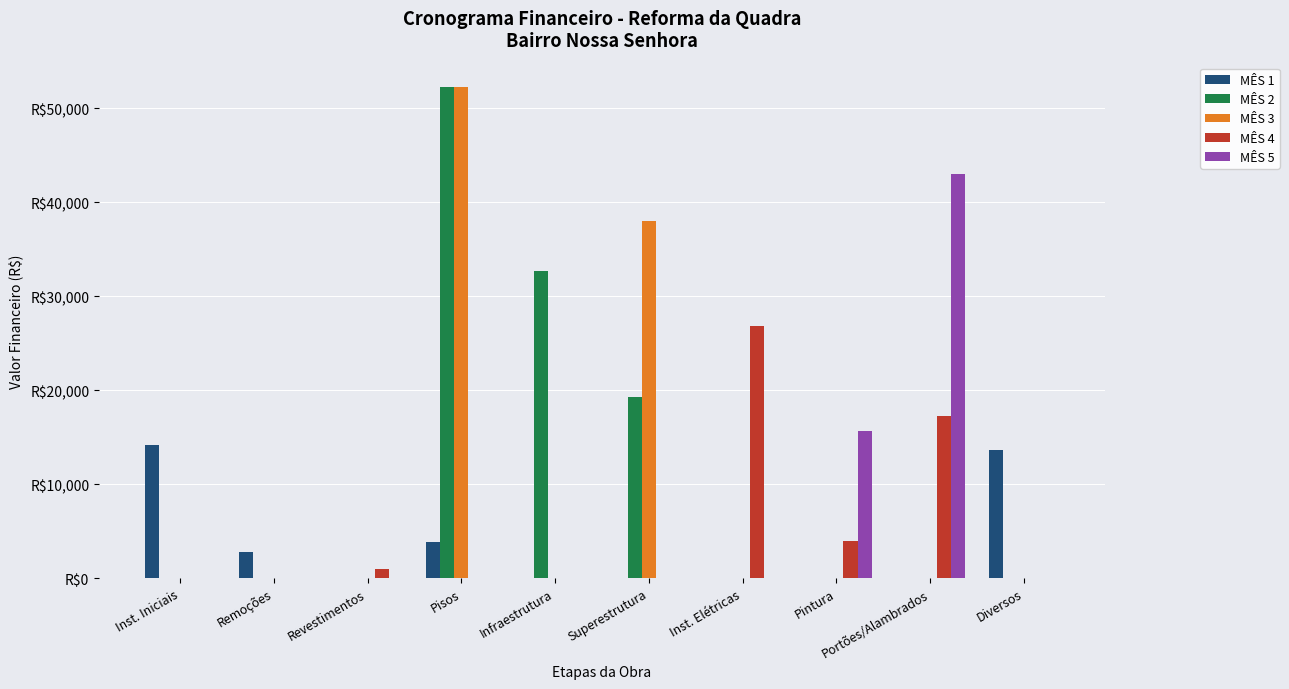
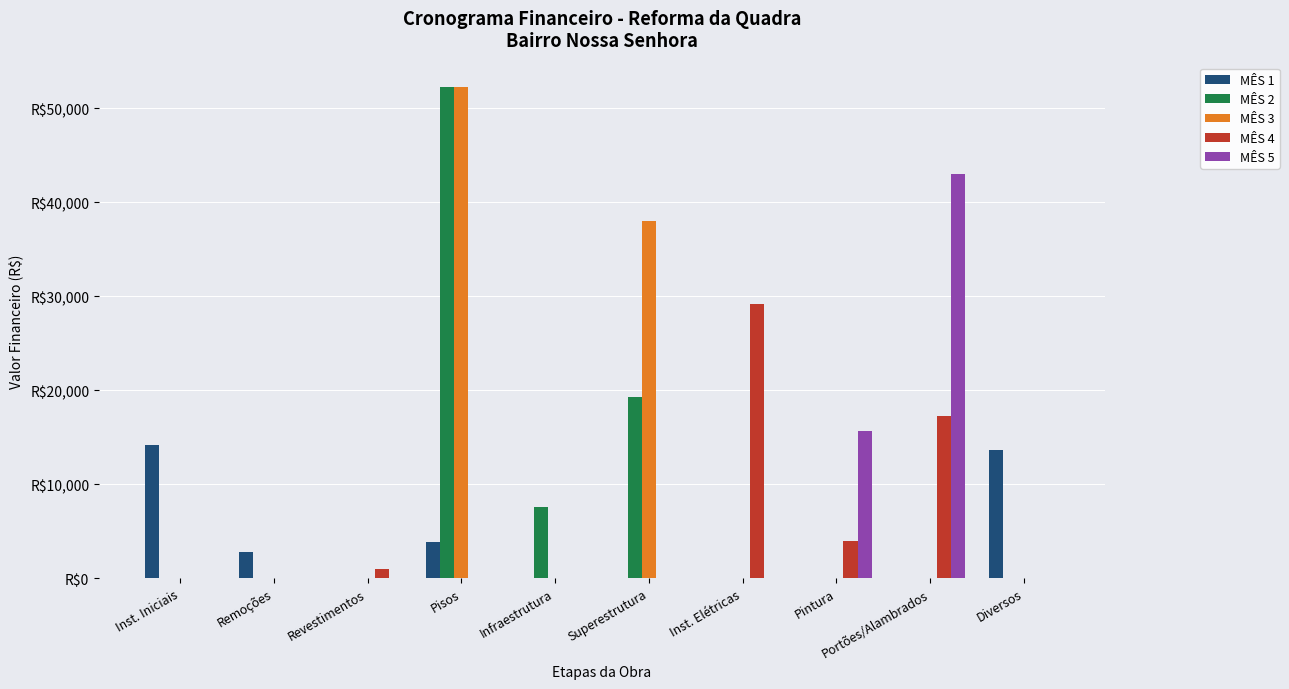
  {
    "MÊS 1": {
      "Inst. Iniciais": "R$14,000",
      "Remoções": "R$3,000",
      "Revestimentos": "R$0",
      "Pisos": "R$4,000",
      "Infraestrutura": "R$0",
      "Superestrutura": "R$0",
      "Inst. Elétricas": "R$0",
      "Pintura": "R$0",
      "Portões/Alambrados": "R$0",
      "Diversos": "R$14,000"
    },
    "MÊS 2": {
      "Inst. Iniciais": "R$0",
      "Remoções": "R$0",
      "Revestimentos": "R$0",
      "Pisos": "R$52,000",
-     "Infraestrutura": "R$33,000",
+     "Infraestrutura": "R$8,000",
      "Superestrutura": "R$19,000",
      "Inst. Elétricas": "R$0",
      "Pintura": "R$0",
      "Portões/Alambrados": "R$0",
      "Diversos": "R$0"
    },
    "MÊS 3": {
      "Inst. Iniciais": "R$0",
      "Remoções": "R$0",
      "Revestimentos": "R$0",
      "Pisos": "R$52,000",
      "Infraestrutura": "R$0",
      "Superestrutura": "R$38,000",
      "Inst. Elétricas": "R$0",
      "Pintura": "R$0",
      "Portões/Alambrados": "R$0",
      "Diversos": "R$0"
    },
    "MÊS 4": {
      "Inst. Iniciais": "R$0",
      "Remoções": "R$0",
      "Revestimentos": "R$1,000",
      "Pisos": "R$0",
      "Infraestrutura": "R$0",
      "Superestrutura": "R$0",
-     "Inst. Elétricas": "R$27,000",
+     "Inst. Elétricas": "R$29,000",
      "Pintura": "R$4,000",
      "Portões/Alambrados": "R$17,000",
      "Diversos": "R$0"
    },
    "MÊS 5": {
      "Inst. Iniciais": "R$0",
      "Remoções": "R$0",
      "Revestimentos": "R$0",
      "Pisos": "R$0",
      "Infraestrutura": "R$0",
      "Superestrutura": "R$0",
      "Inst. Elétricas": "R$0",
      "Pintura": "R$16,000",
      "Portões/Alambrados": "R$43,000",
      "Diversos": "R$0"
    }
  }
